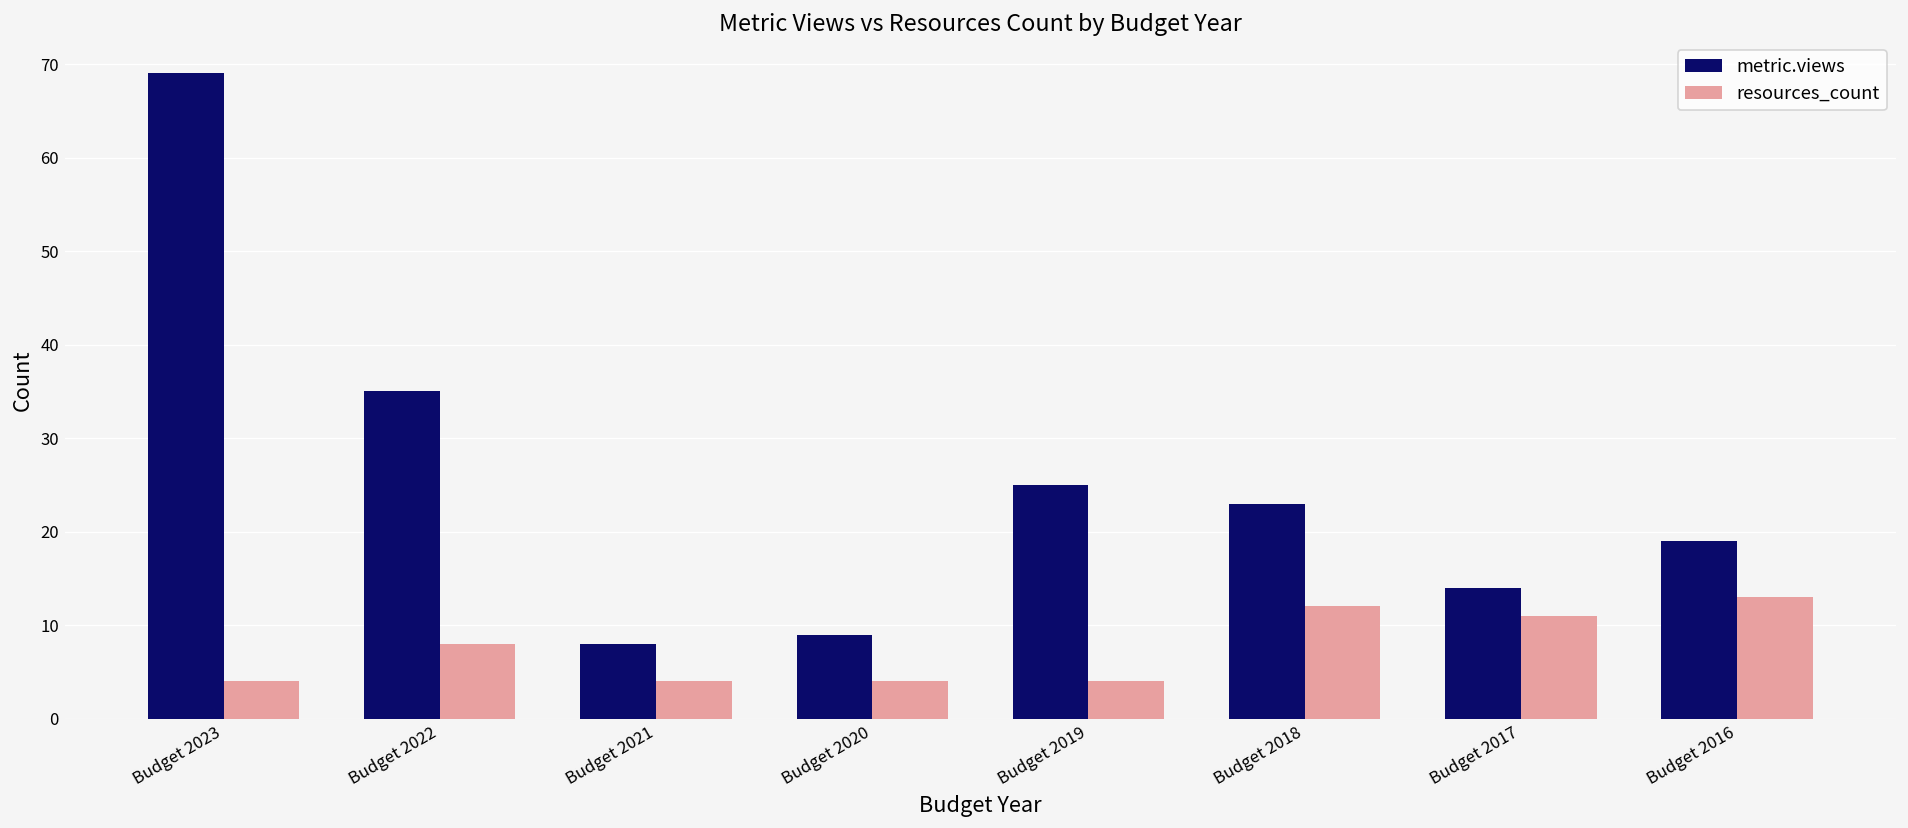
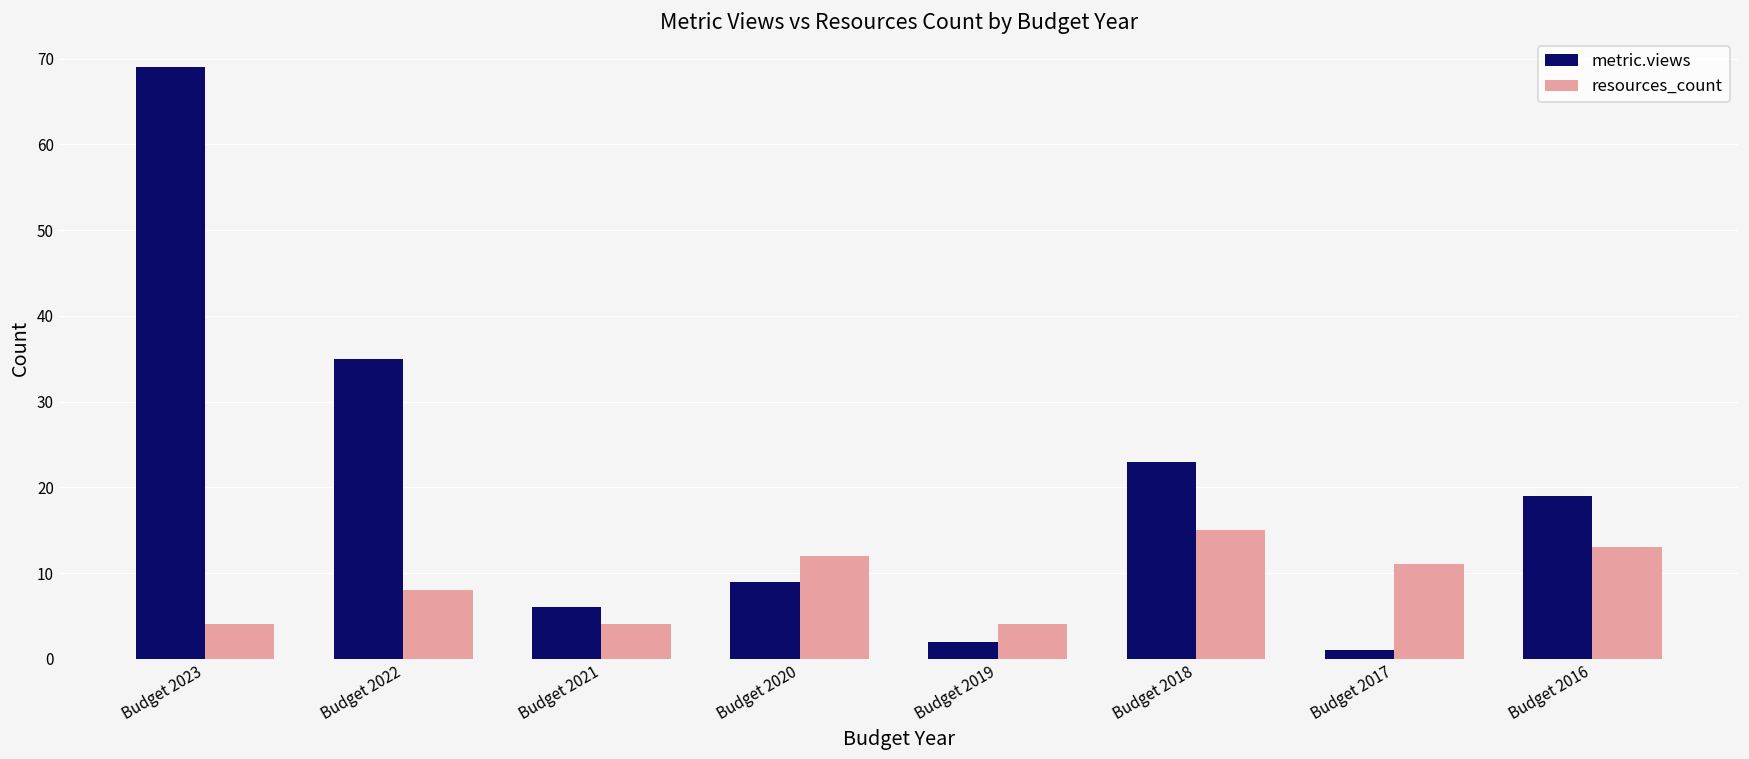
  {
    "metric.views": {
      "Budget 2023": 69,
      "Budget 2022": 35,
-     "Budget 2021": 8,
+     "Budget 2021": 6,
      "Budget 2020": 9,
-     "Budget 2019": 25,
+     "Budget 2019": 2,
      "Budget 2018": 23,
-     "Budget 2017": 14,
+     "Budget 2017": 1,
      "Budget 2016": 19
    },
    "resources_count": {
      "Budget 2023": 4,
      "Budget 2022": 8,
      "Budget 2021": 4,
-     "Budget 2020": 4,
+     "Budget 2020": 12,
      "Budget 2019": 4,
-     "Budget 2018": 12,
+     "Budget 2018": 15,
      "Budget 2017": 11,
      "Budget 2016": 13
    }
  }
